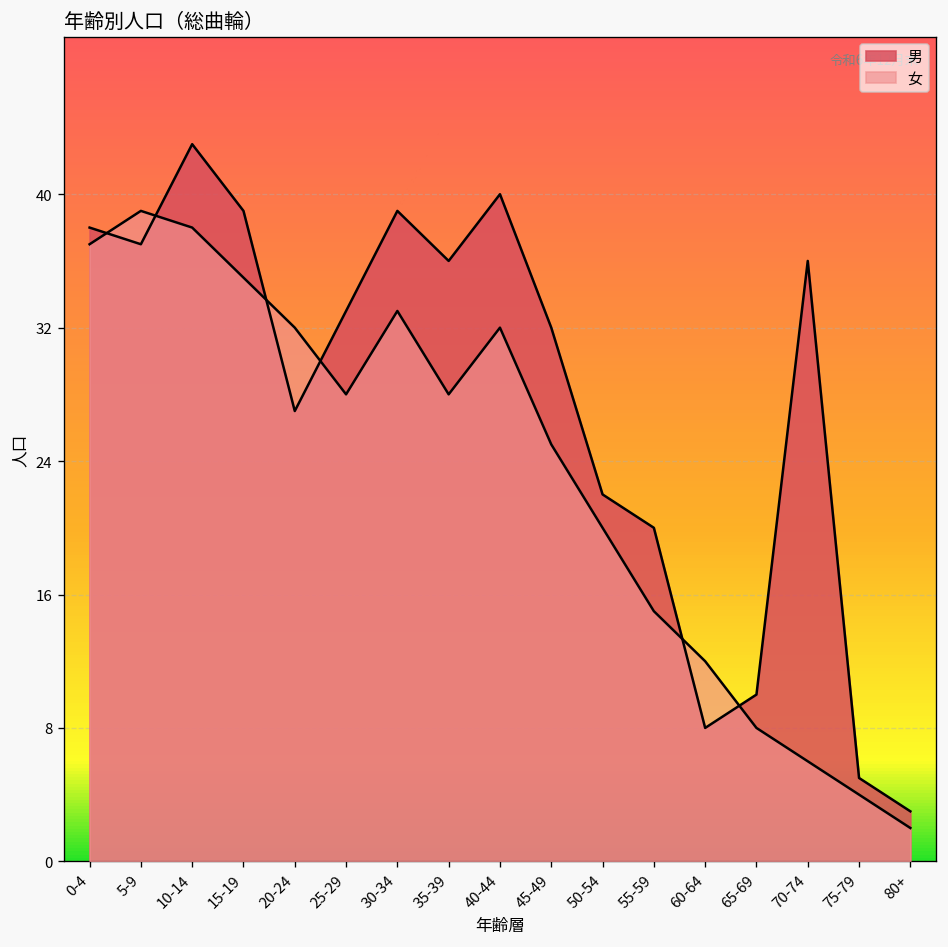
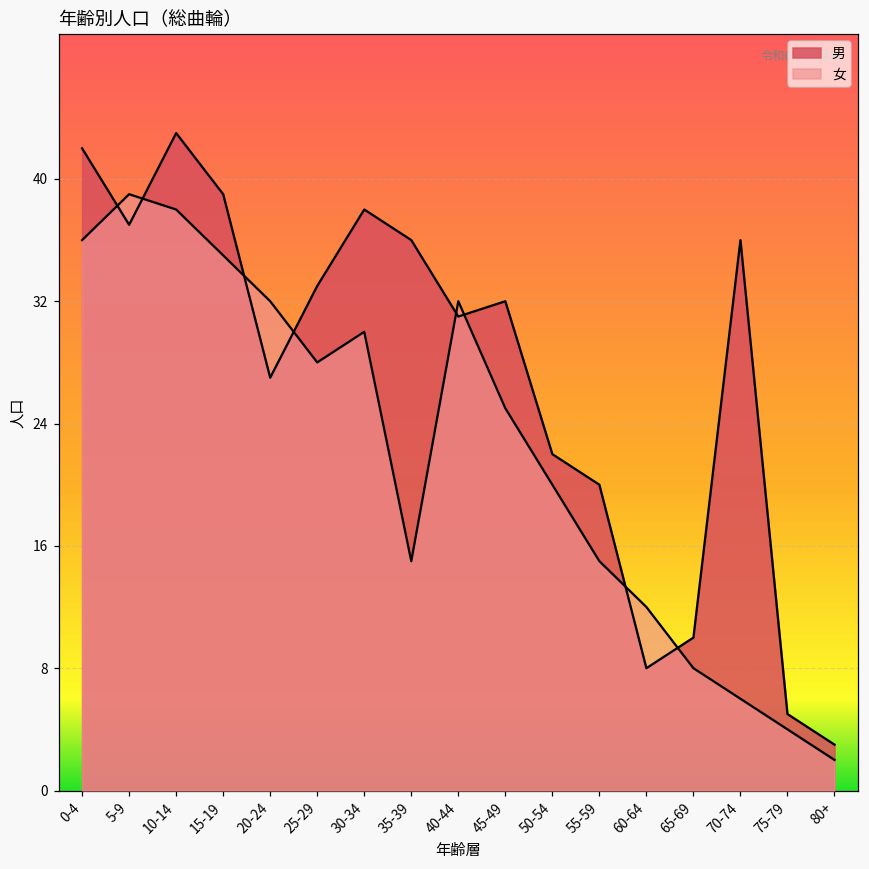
  {
    "男": {
-     "0-4": 38,
+     "0-4": 42,
      "5-9": 37,
      "10-14": 43,
      "15-19": 39,
      "20-24": 27,
      "25-29": 33,
-     "30-34": 39,
+     "30-34": 38,
      "35-39": 36,
-     "40-44": 40,
+     "40-44": 31,
      "45-49": 32,
      "50-54": 22,
      "55-59": 20,
      "60-64": 8,
      "65-69": 10,
      "70-74": 36,
      "75-79": 5,
      "80+": 3
    },
    "女": {
-     "0-4": 37,
+     "0-4": 36,
      "5-9": 39,
      "10-14": 38,
      "15-19": 35,
      "20-24": 32,
      "25-29": 28,
-     "30-34": 33,
-     "35-39": 28,
+     "30-34": 30,
+     "35-39": 15,
      "40-44": 32,
      "45-49": 25,
      "50-54": 20,
      "55-59": 15,
      "60-64": 12,
      "65-69": 8,
      "70-74": 6,
      "75-79": 4,
      "80+": 2
    }
  }
